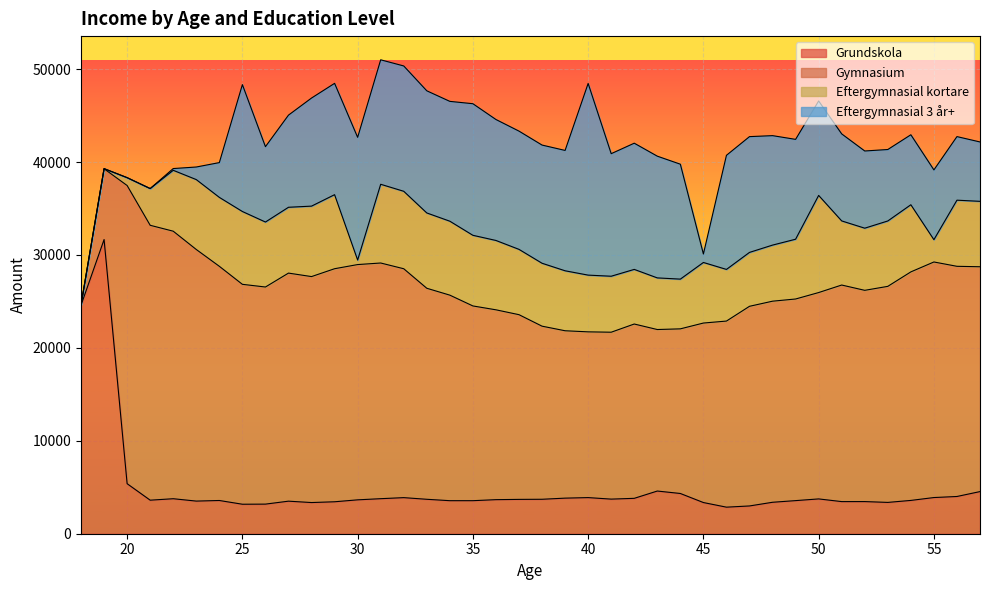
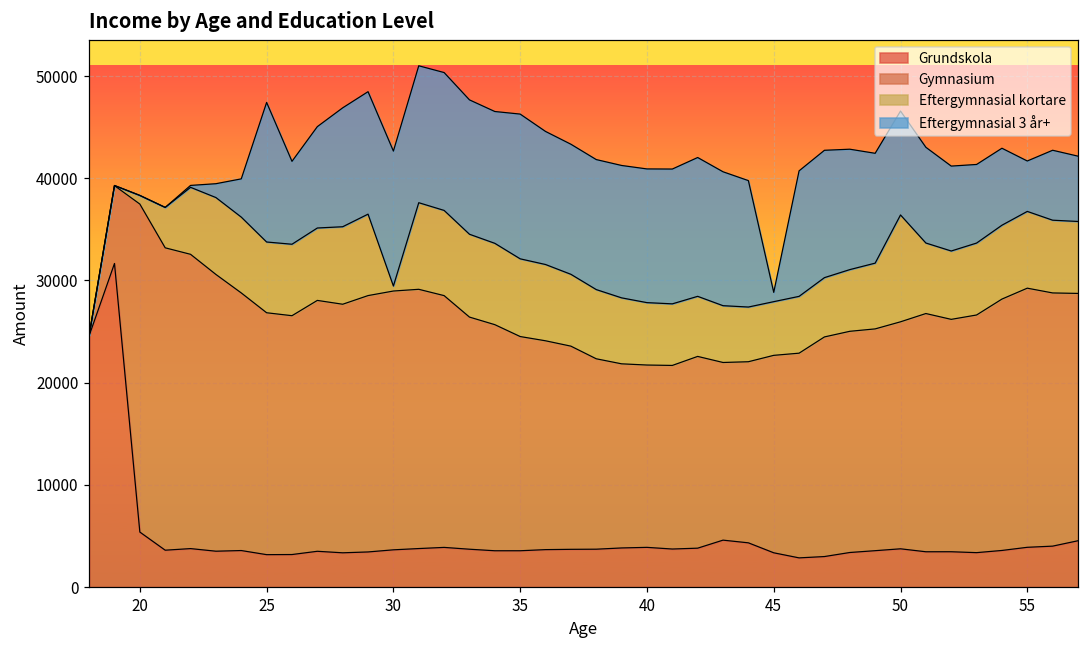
  {
    "Eftergymnasial kortare": {
-     "25": 8000,
+     "25": 7000,
      "30": 0,
      "35": 8000,
      "40": 6000,
-     "45": 7000,
+     "45": 5000,
      "50": 10000,
-     "55": 2000
+     "55": 8000
    },
    "Eftergymnasial 3 år+": {
      "25": 14000,
      "30": 13000,
      "35": 14000,
-     "40": 21000,
+     "40": 13000,
      "45": 1000,
-     "55": 8000
+     "55": 5000
    }
  }
